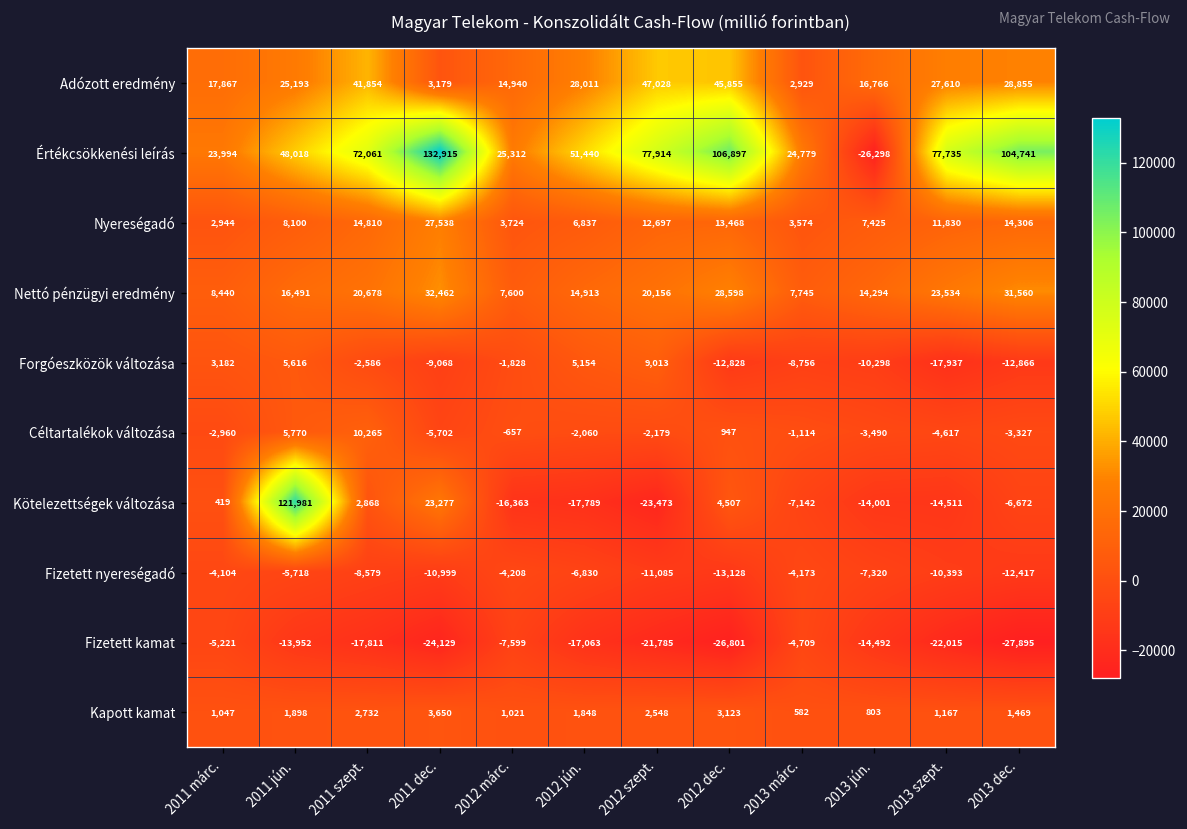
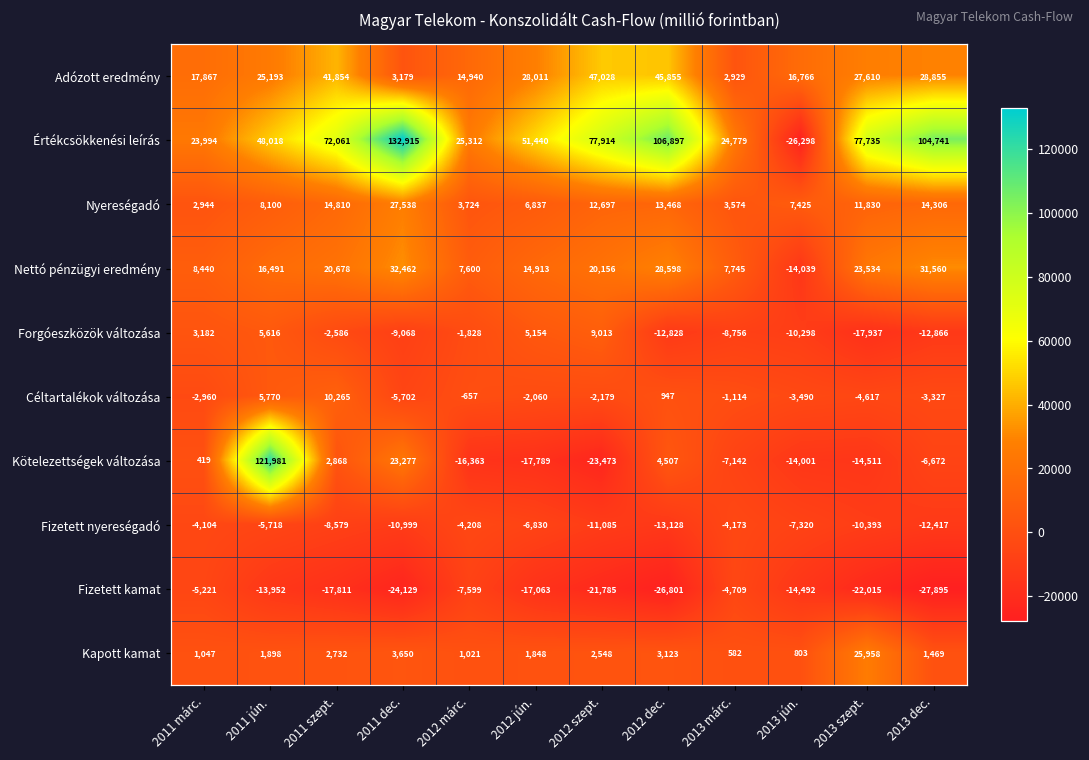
  {
    "Adózott eredmény": {
      "2011 márc.": "17,867",
      "2011 jún.": "25,193",
      "2011 szept.": "41,854",
      "2011 dec.": "3,179",
      "2012 márc.": "14,940",
      "2012 jún.": "28,011",
      "2012 szept.": "47,028",
      "2012 dec.": "45,855",
      "2013 márc.": "2,929",
      "2013 jún.": "16,766",
      "2013 szept.": "27,610",
      "2013 dec.": "28,855"
    },
    "Értékcsökkenési leírás": {
      "2011 márc.": "23,994",
      "2011 jún.": "48,018",
      "2011 szept.": "72,061",
      "2011 dec.": "132,915",
      "2012 márc.": "25,312",
      "2012 jún.": "51,440",
      "2012 szept.": "77,914",
      "2012 dec.": "106,897",
      "2013 márc.": "24,779",
      "2013 jún.": "-26,298",
      "2013 szept.": "77,735",
      "2013 dec.": "104,741"
    },
    "Nyereségadó": {
      "2011 márc.": "2,944",
      "2011 jún.": "8,100",
      "2011 szept.": "14,810",
      "2011 dec.": "27,538",
      "2012 márc.": "3,724",
      "2012 jún.": "6,837",
      "2012 szept.": "12,697",
      "2012 dec.": "13,468",
      "2013 márc.": "3,574",
      "2013 jún.": "7,425",
      "2013 szept.": "11,830",
      "2013 dec.": "14,306"
    },
    "Nettó pénzügyi eredmény": {
      "2011 márc.": "8,440",
      "2011 jún.": "16,491",
      "2011 szept.": "20,678",
      "2011 dec.": "32,462",
      "2012 márc.": "7,600",
      "2012 jún.": "14,913",
      "2012 szept.": "20,156",
      "2012 dec.": "28,598",
      "2013 márc.": "7,745",
-     "2013 jún.": "14,294",
+     "2013 jún.": "-14,039",
      "2013 szept.": "23,534",
      "2013 dec.": "31,560"
    },
    "Forgóeszközök változása": {
      "2011 márc.": "3,182",
      "2011 jún.": "5,616",
      "2011 szept.": "-2,586",
      "2011 dec.": "-9,068",
      "2012 márc.": "-1,828",
      "2012 jún.": "5,154",
      "2012 szept.": "9,013",
      "2012 dec.": "-12,828",
      "2013 márc.": "-8,756",
      "2013 jún.": "-10,298",
      "2013 szept.": "-17,937",
      "2013 dec.": "-12,866"
    },
    "Céltartalékok változása": {
      "2011 márc.": "-2,960",
      "2011 jún.": "5,770",
      "2011 szept.": "10,265",
      "2011 dec.": "-5,702",
      "2012 márc.": "-657",
      "2012 jún.": "-2,060",
      "2012 szept.": "-2,179",
      "2012 dec.": "947",
      "2013 márc.": "-1,114",
      "2013 jún.": "-3,490",
      "2013 szept.": "-4,617",
      "2013 dec.": "-3,327"
    },
    "Kötelezettségek változása": {
      "2011 márc.": "419",
      "2011 jún.": "121,981",
      "2011 szept.": "2,868",
      "2011 dec.": "23,277",
      "2012 márc.": "-16,363",
      "2012 jún.": "-17,789",
      "2012 szept.": "-23,473",
      "2012 dec.": "4,507",
      "2013 márc.": "-7,142",
      "2013 jún.": "-14,001",
      "2013 szept.": "-14,511",
      "2013 dec.": "-6,672"
    },
    "Fizetett nyereségadó": {
      "2011 márc.": "-4,104",
      "2011 jún.": "-5,718",
      "2011 szept.": "-8,579",
      "2011 dec.": "-10,999",
      "2012 márc.": "-4,208",
      "2012 jún.": "-6,830",
      "2012 szept.": "-11,085",
      "2012 dec.": "-13,128",
      "2013 márc.": "-4,173",
      "2013 jún.": "-7,320",
      "2013 szept.": "-10,393",
      "2013 dec.": "-12,417"
    },
    "Fizetett kamat": {
      "2011 márc.": "-5,221",
      "2011 jún.": "-13,952",
      "2011 szept.": "-17,811",
      "2011 dec.": "-24,129",
      "2012 márc.": "-7,599",
      "2012 jún.": "-17,063",
      "2012 szept.": "-21,785",
      "2012 dec.": "-26,801",
      "2013 márc.": "-4,709",
      "2013 jún.": "-14,492",
      "2013 szept.": "-22,015",
      "2013 dec.": "-27,895"
    },
    "Kapott kamat": {
      "2011 márc.": "1,047",
      "2011 jún.": "1,898",
      "2011 szept.": "2,732",
      "2011 dec.": "3,650",
      "2012 márc.": "1,021",
      "2012 jún.": "1,848",
      "2012 szept.": "2,548",
      "2012 dec.": "3,123",
      "2013 márc.": "582",
      "2013 jún.": "803",
-     "2013 szept.": "1,167",
+     "2013 szept.": "25,958",
      "2013 dec.": "1,469"
    }
  }
